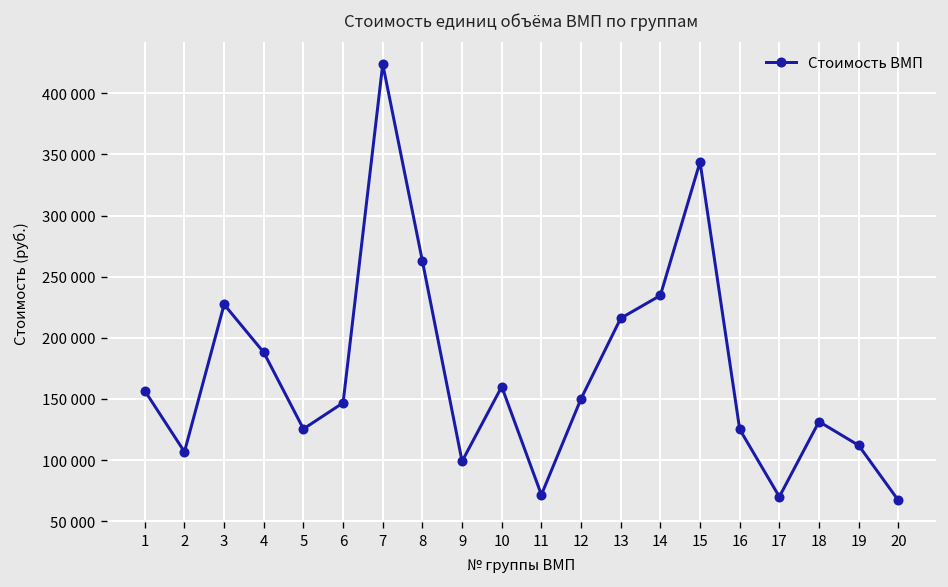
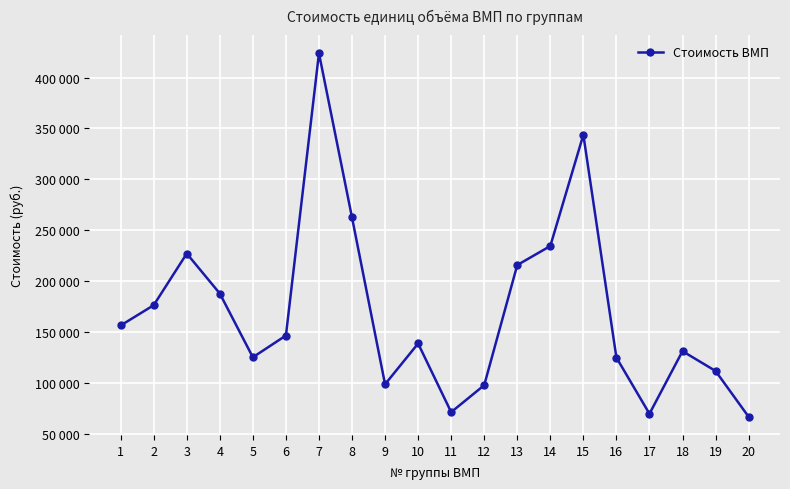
  {
    "1": 157000,
-   "2": 107000,
+   "2": 177000,
    "3": 227000,
    "4": 188000,
    "5": 125000,
    "6": 147000,
    "7": 424000,
    "8": 263000,
    "9": 99000,
-   "10": 160000,
+   "10": 139000,
    "11": 72000,
-   "12": 150000,
+   "12": 98000,
    "13": 216000,
    "14": 235000,
    "15": 344000,
    "16": 125000,
    "17": 70000,
    "18": 131000,
    "19": 112000,
    "20": 67000
  }
